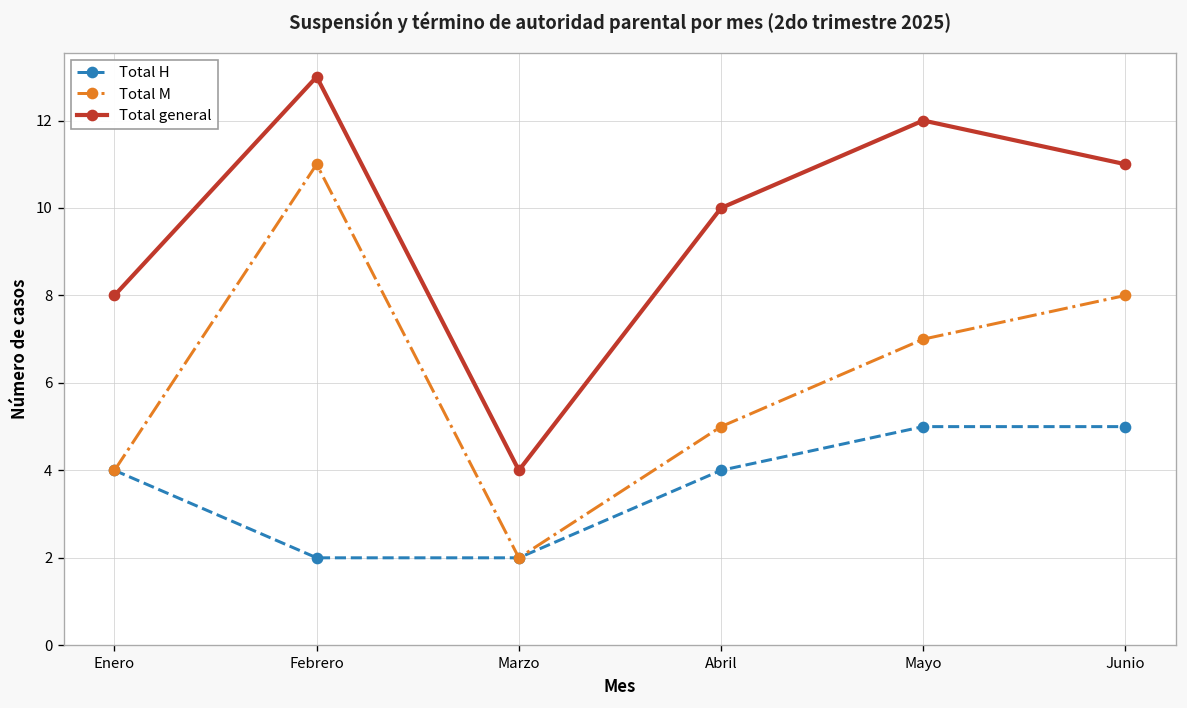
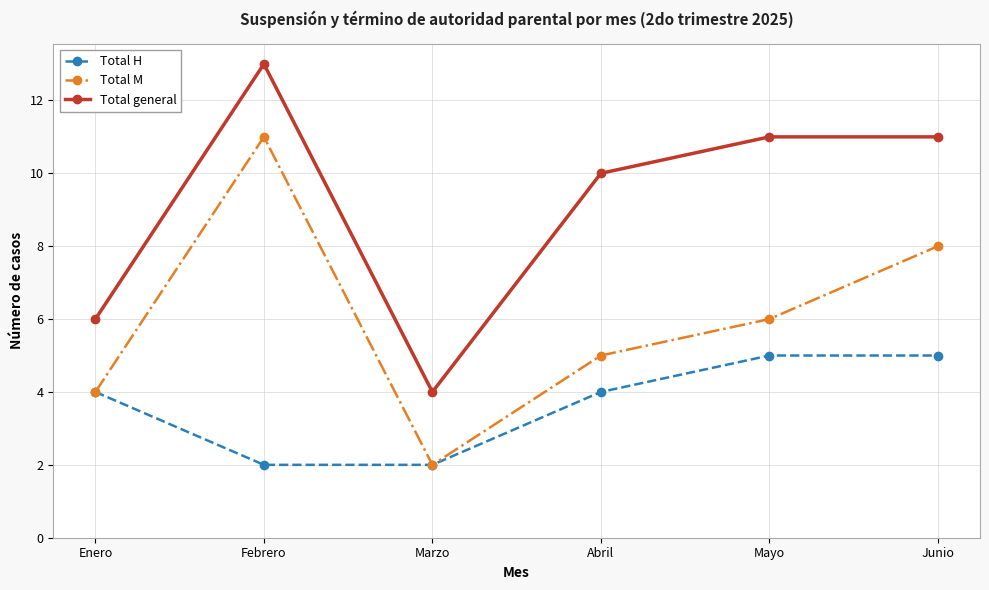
  {
    "Total H": {
      "Febrero": 2,
      "Abril": 4,
      "Mayo": 5,
      "Junio": 5
    },
    "Total M": {
      "Febrero": 11,
      "Abril": 5,
-     "Mayo": 7,
+     "Mayo": 6,
      "Junio": 8
    },
    "Total general": {
-     "Enero": 8,
+     "Enero": 6,
      "Febrero": 13,
      "Marzo": 4,
      "Abril": 10,
-     "Mayo": 12,
+     "Mayo": 11,
      "Junio": 11
    }
  }
